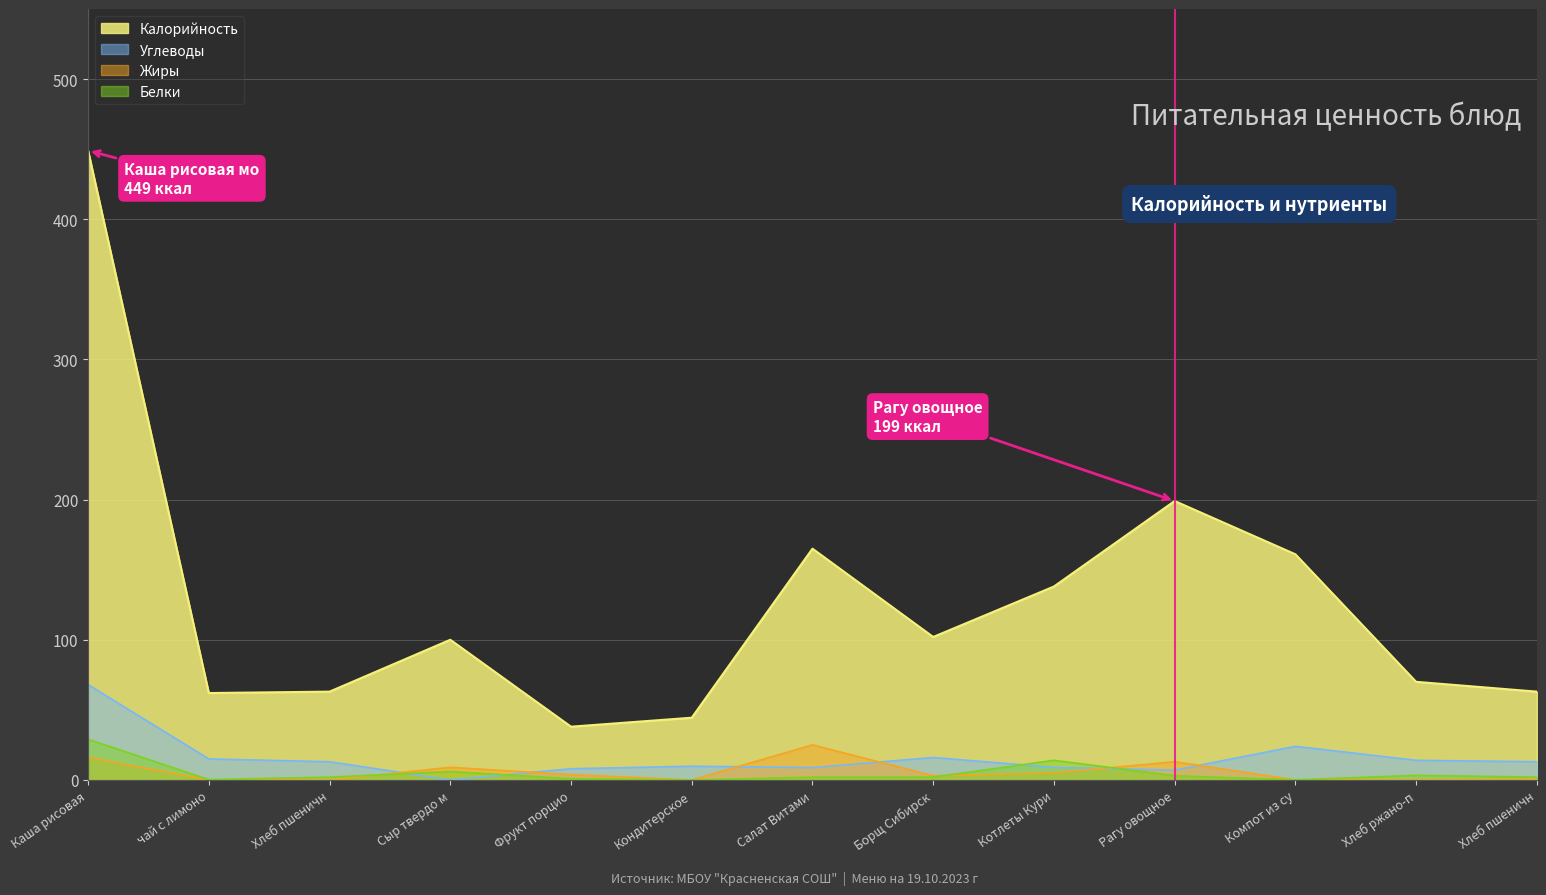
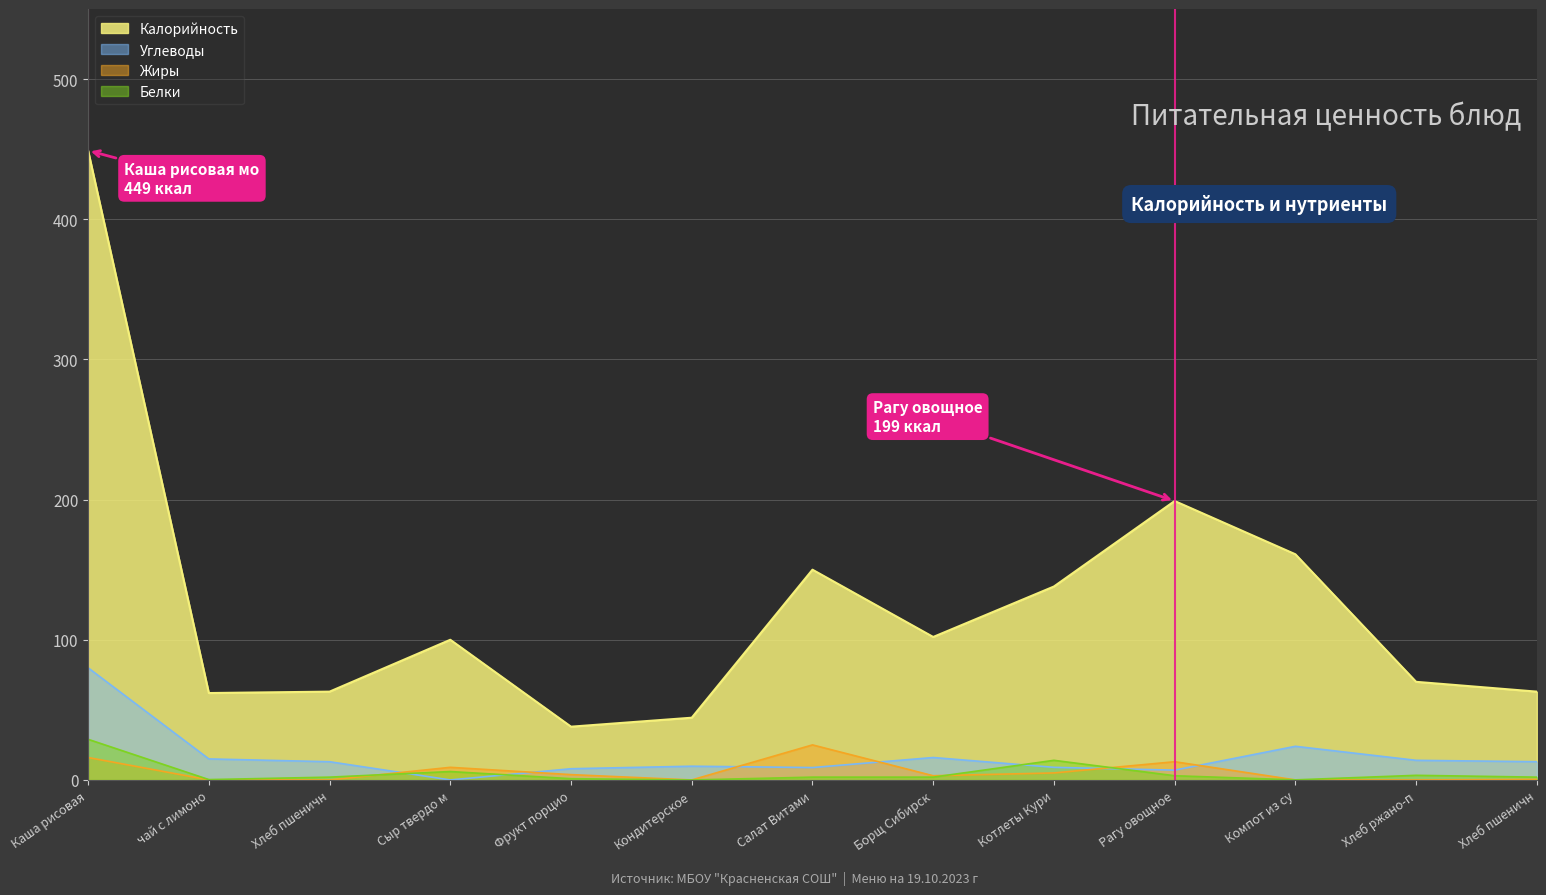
  {
    "Калорийность": {
      "чай с лимоно": 62,
      "Сыр твердо м": 100,
      "Фрукт порцио": 38,
      "Кондитерское": 44,
-     "Салат Витами": 165,
+     "Салат Витами": 150,
      "Борщ Сибирск": 102,
      "Котлеты Кури": 138,
      "Компот из су": 161,
      "Хлеб ржано-п": 70
    },
    "Углеводы": {
-     "Каша рисовая": 68,
+     "Каша рисовая": 80,
      "чай с лимоно": 15,
      "Сыр твердо м": 0,
      "Фрукт порцио": 8,
      "Кондитерское": 10,
      "Салат Витами": 9,
      "Борщ Сибирск": 16,
      "Котлеты Кури": 9,
      "Рагу овощное": 7,
      "Компот из су": 24,
      "Хлеб ржано-п": 14
    },
    "Жиры": {
      "Каша рисовая": 16,
      "Сыр твердо м": 9,
      "Фрукт порцио": 4,
      "Салат Витами": 25,
      "Котлеты Кури": 5,
      "Рагу овощное": 13,
      "Хлеб ржано-п": 0
    },
    "Белки": {
      "Каша рисовая": 29,
      "Сыр твердо м": 6,
      "Фрукт порцио": 1,
      "Салат Витами": 2,
      "Котлеты Кури": 14,
      "Рагу овощное": 3,
      "Хлеб ржано-п": 3
    }
  }
